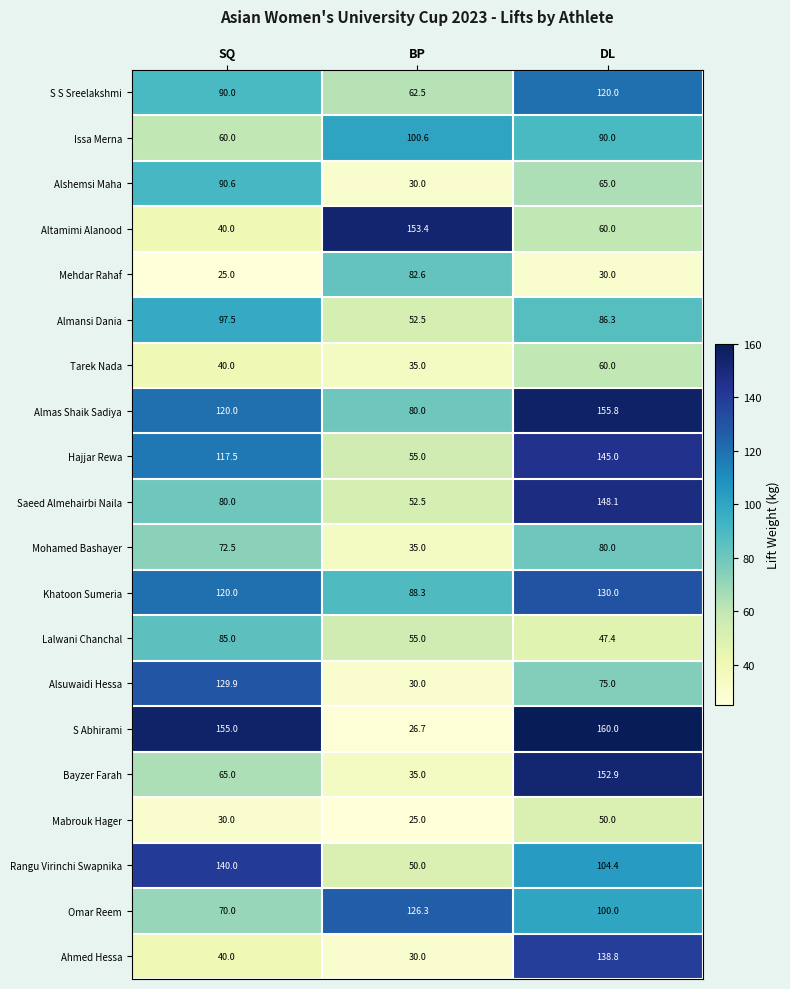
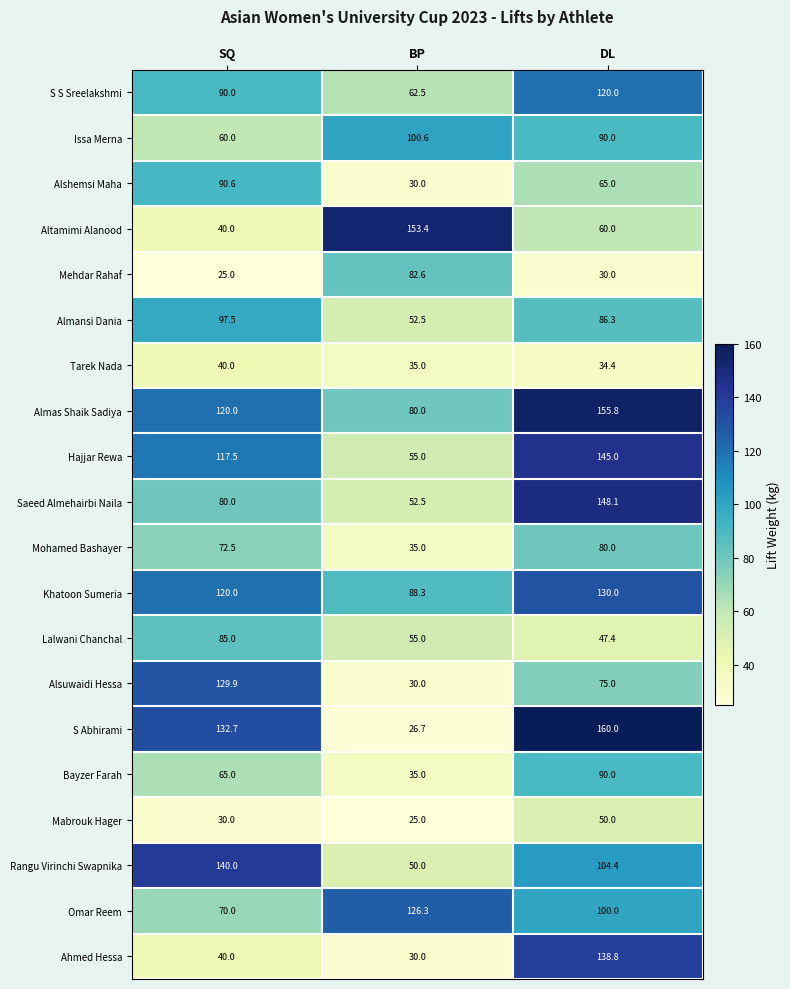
  {
    "S S Sreelakshmi": {
      "SQ": 90.0,
      "BP": 62.5,
      "DL": 120.0
    },
    "Issa Merna": {
      "SQ": 60.0,
      "BP": 100.6,
      "DL": 90.0
    },
    "Alshemsi Maha": {
      "SQ": 90.6,
      "BP": 30.0,
      "DL": 65.0
    },
    "Altamimi Alanood": {
      "SQ": 40.0,
      "BP": 153.4,
      "DL": 60.0
    },
    "Mehdar Rahaf": {
      "SQ": 25.0,
      "BP": 82.6,
      "DL": 30.0
    },
    "Almansi Dania": {
      "SQ": 97.5,
      "BP": 52.5,
      "DL": 86.3
    },
    "Tarek Nada": {
      "SQ": 40.0,
      "BP": 35.0,
-     "DL": 60.0
+     "DL": 34.4
    },
    "Almas Shaik Sadiya": {
      "SQ": 120.0,
      "BP": 80.0,
      "DL": 155.8
    },
    "Hajjar Rewa": {
      "SQ": 117.5,
      "BP": 55.0,
      "DL": 145.0
    },
    "Saeed Almehairbi Naila": {
      "SQ": 80.0,
      "BP": 52.5,
      "DL": 148.1
    },
    "Mohamed Bashayer": {
      "SQ": 72.5,
      "BP": 35.0,
      "DL": 80.0
    },
    "Khatoon Sumeria": {
      "SQ": 120.0,
      "BP": 88.3,
      "DL": 130.0
    },
    "Lalwani Chanchal": {
      "SQ": 85.0,
      "BP": 55.0,
      "DL": 47.4
    },
    "Alsuwaidi Hessa": {
      "SQ": 129.9,
      "BP": 30.0,
      "DL": 75.0
    },
    "S Abhirami": {
-     "SQ": 155.0,
+     "SQ": 132.7,
      "BP": 26.7,
      "DL": 160.0
    },
    "Bayzer Farah": {
      "SQ": 65.0,
      "BP": 35.0,
-     "DL": 152.9
+     "DL": 90.0
    },
    "Mabrouk Hager": {
      "SQ": 30.0,
      "BP": 25.0,
      "DL": 50.0
    },
    "Rangu Virinchi Swapnika": {
      "SQ": 140.0,
      "BP": 50.0,
      "DL": 104.4
    },
    "Omar Reem": {
      "SQ": 70.0,
      "BP": 126.3,
      "DL": 100.0
    },
    "Ahmed Hessa": {
      "SQ": 40.0,
      "BP": 30.0,
      "DL": 138.8
    }
  }
